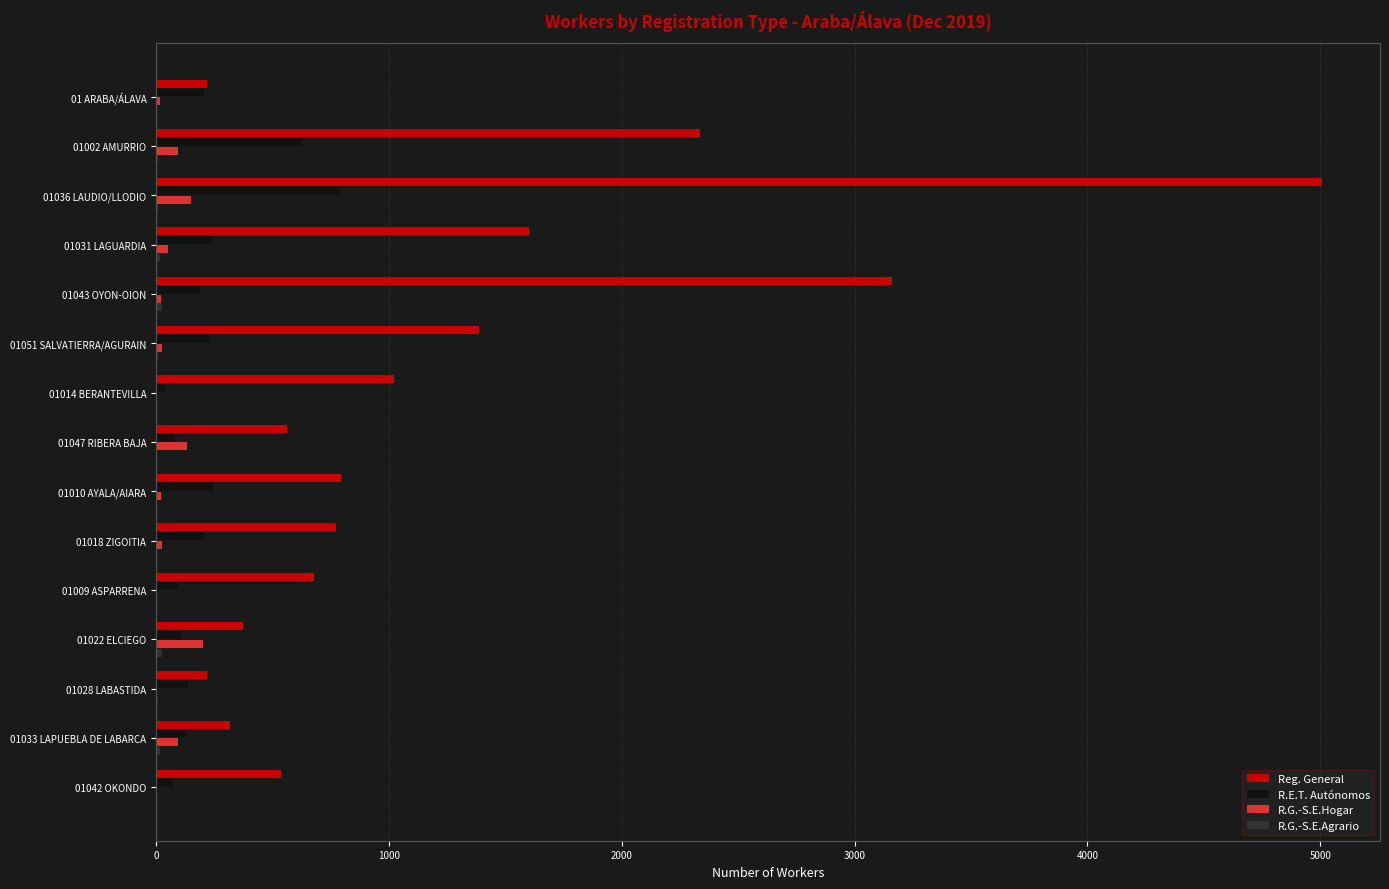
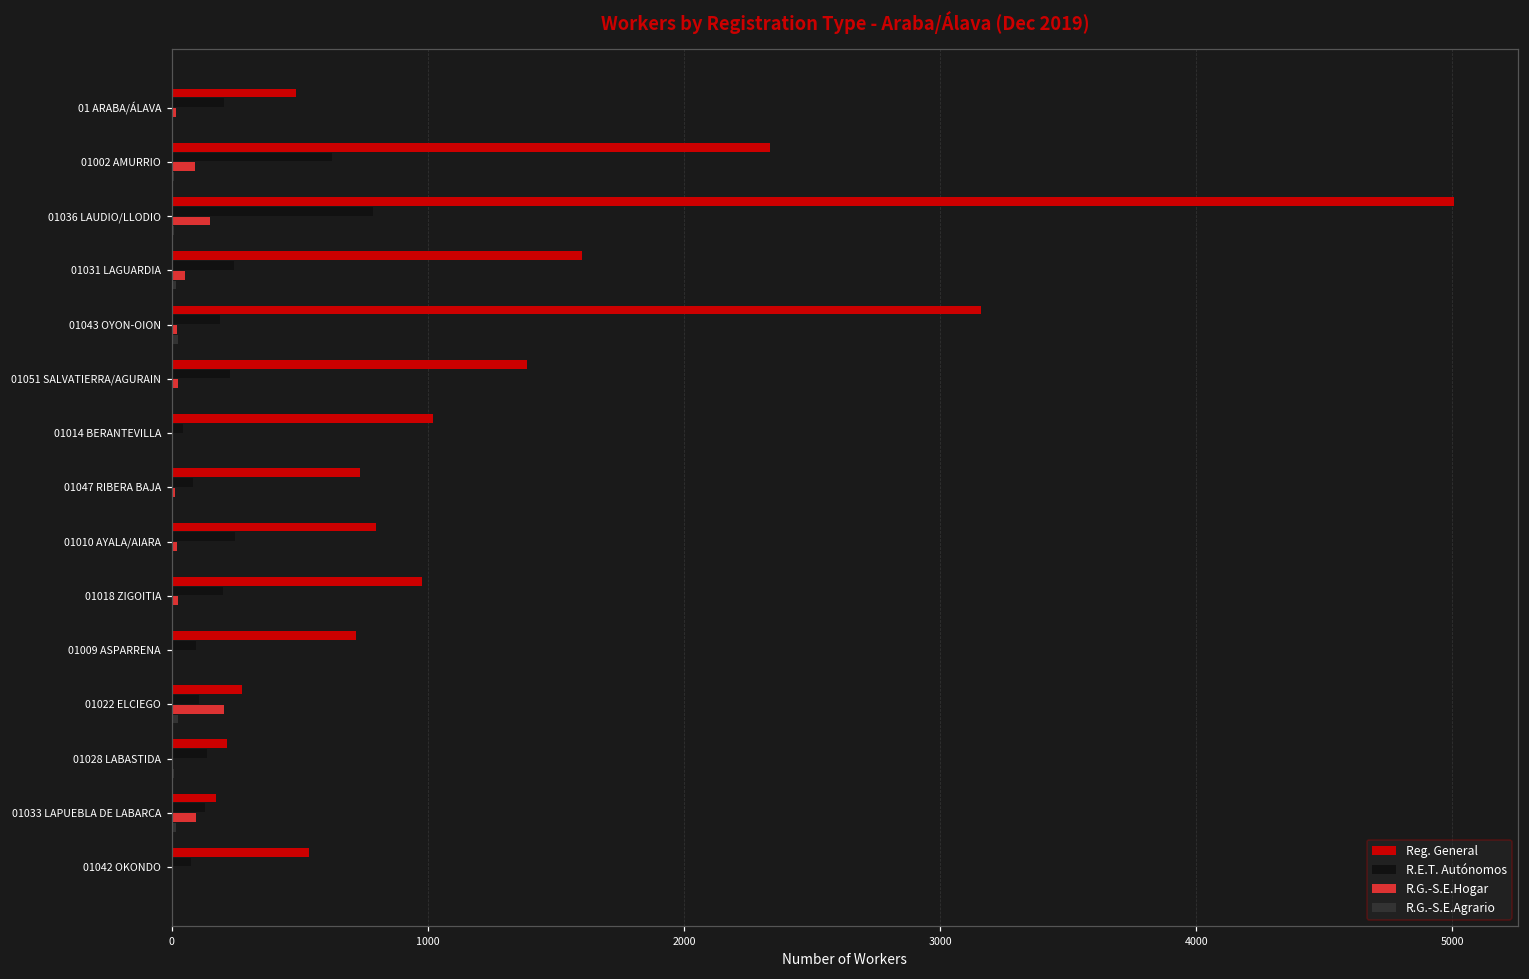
  {
    "Reg. General": {
-     "01 ARABA/ÁLAVA": 220,
+     "01 ARABA/ÁLAVA": 490,
      "01002 AMURRIO": 2340,
      "01036 LAUDIO/LLODIO": 5010,
      "01031 LAGUARDIA": 1600,
      "01043 OYON-OION": 3160,
      "01051 SALVATIERRA/AGURAIN": 1390,
      "01014 BERANTEVILLA": 1020,
-     "01047 RIBERA BAJA": 560,
+     "01047 RIBERA BAJA": 740,
      "01010 AYALA/AIARA": 800,
-     "01018 ZIGOITIA": 770,
-     "01009 ASPARRENA": 680,
-     "01022 ELCIEGO": 370,
+     "01018 ZIGOITIA": 980,
+     "01009 ASPARRENA": 720,
+     "01022 ELCIEGO": 280,
      "01028 LABASTIDA": 220,
-     "01033 LAPUEBLA DE LABARCA": 320,
+     "01033 LAPUEBLA DE LABARCA": 170,
      "01042 OKONDO": 540
    },
    "R.G.-S.E.Hogar": {
      "01 ARABA/ÁLAVA": 20,
      "01002 AMURRIO": 90,
      "01036 LAUDIO/LLODIO": 150,
      "01031 LAGUARDIA": 50,
      "01043 OYON-OION": 20,
      "01051 SALVATIERRA/AGURAIN": 30,
-     "01047 RIBERA BAJA": 130,
+     "01047 RIBERA BAJA": 10,
      "01010 AYALA/AIARA": 20,
      "01018 ZIGOITIA": 30,
      "01009 ASPARRENA": 0,
      "01022 ELCIEGO": 200,
      "01028 LABASTIDA": 0,
      "01033 LAPUEBLA DE LABARCA": 90
    }
  }
